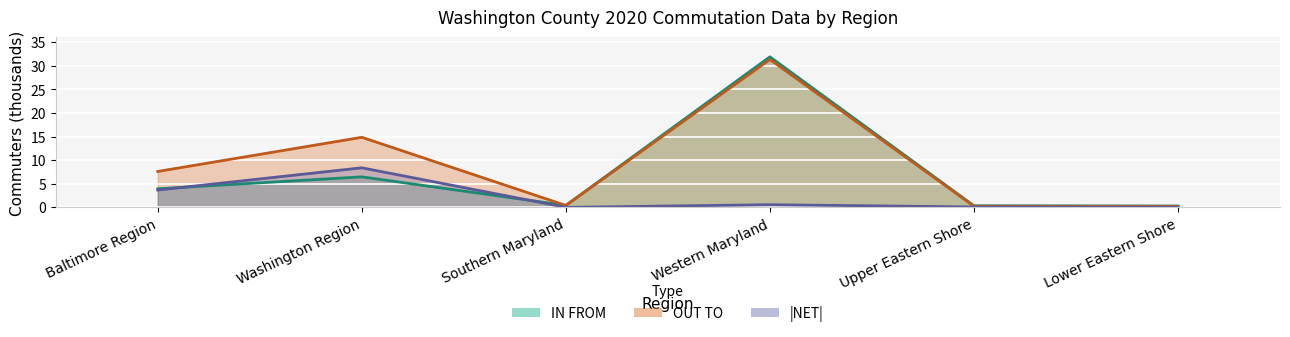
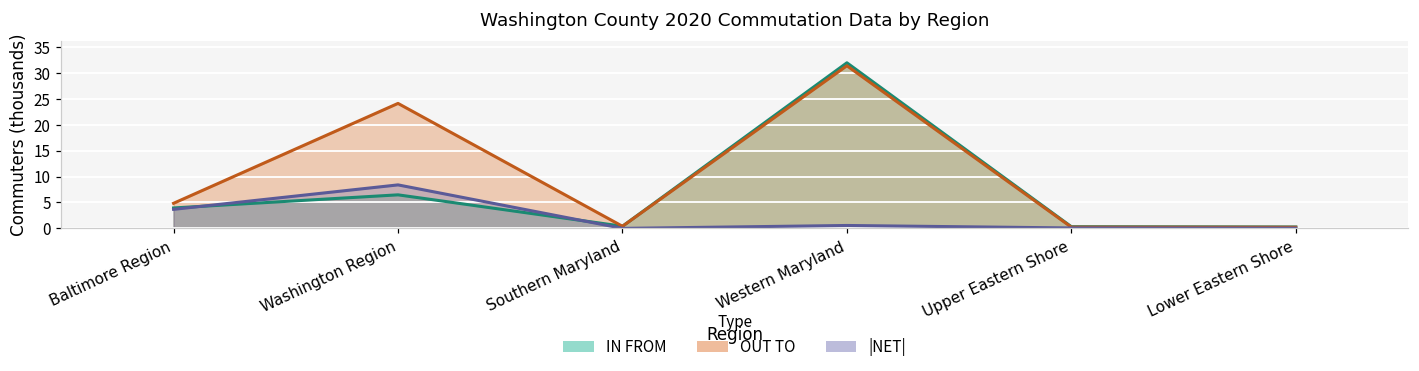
  {
    "OUT TO": {
-     "Baltimore Region": 8,
-     "Washington Region": 15,
+     "Baltimore Region": 5,
+     "Washington Region": 24,
      "Western Maryland": 31
    }
  }
